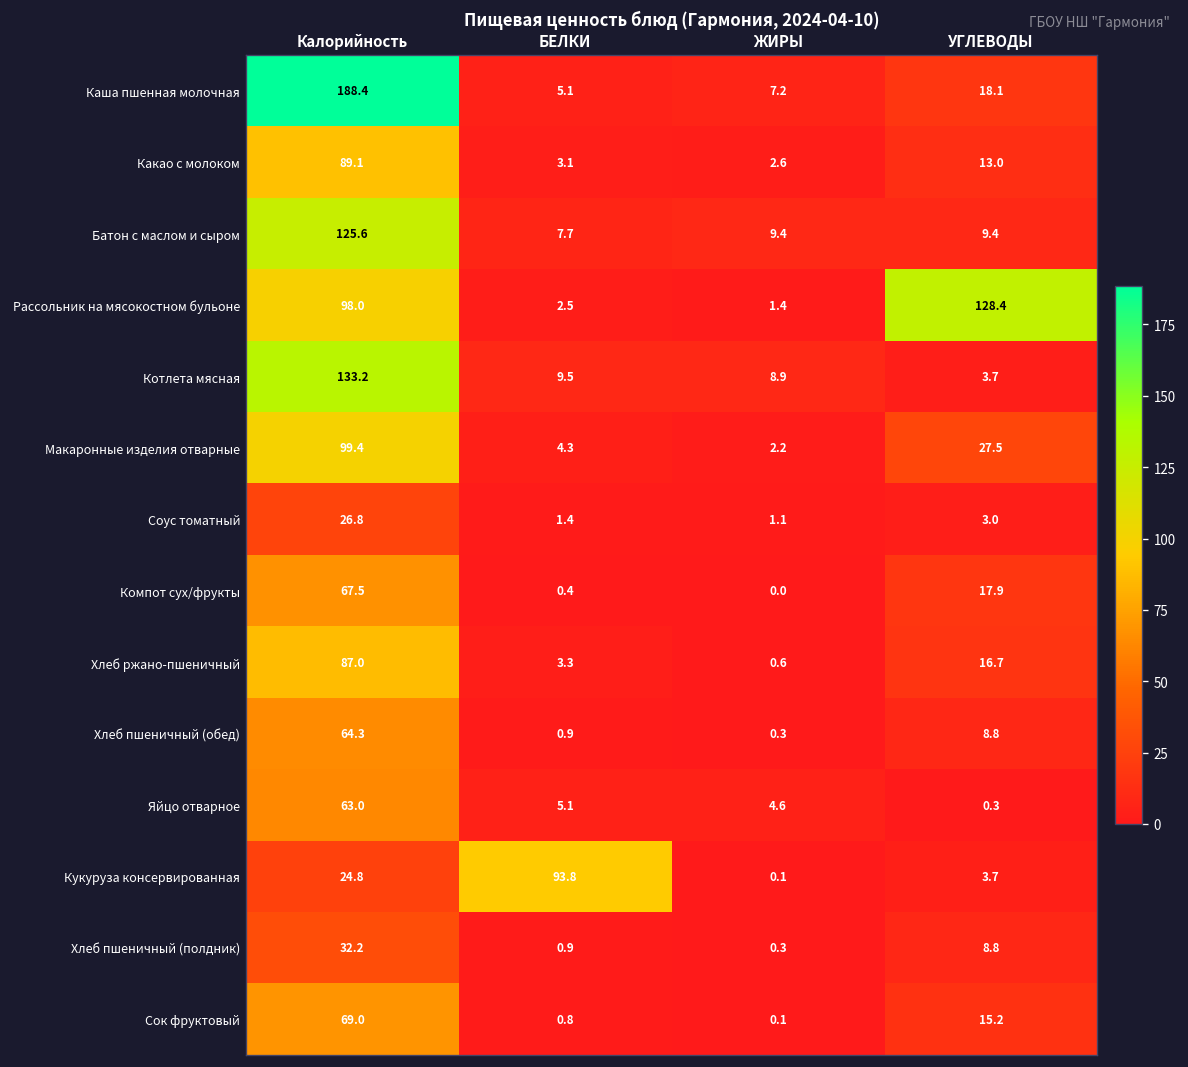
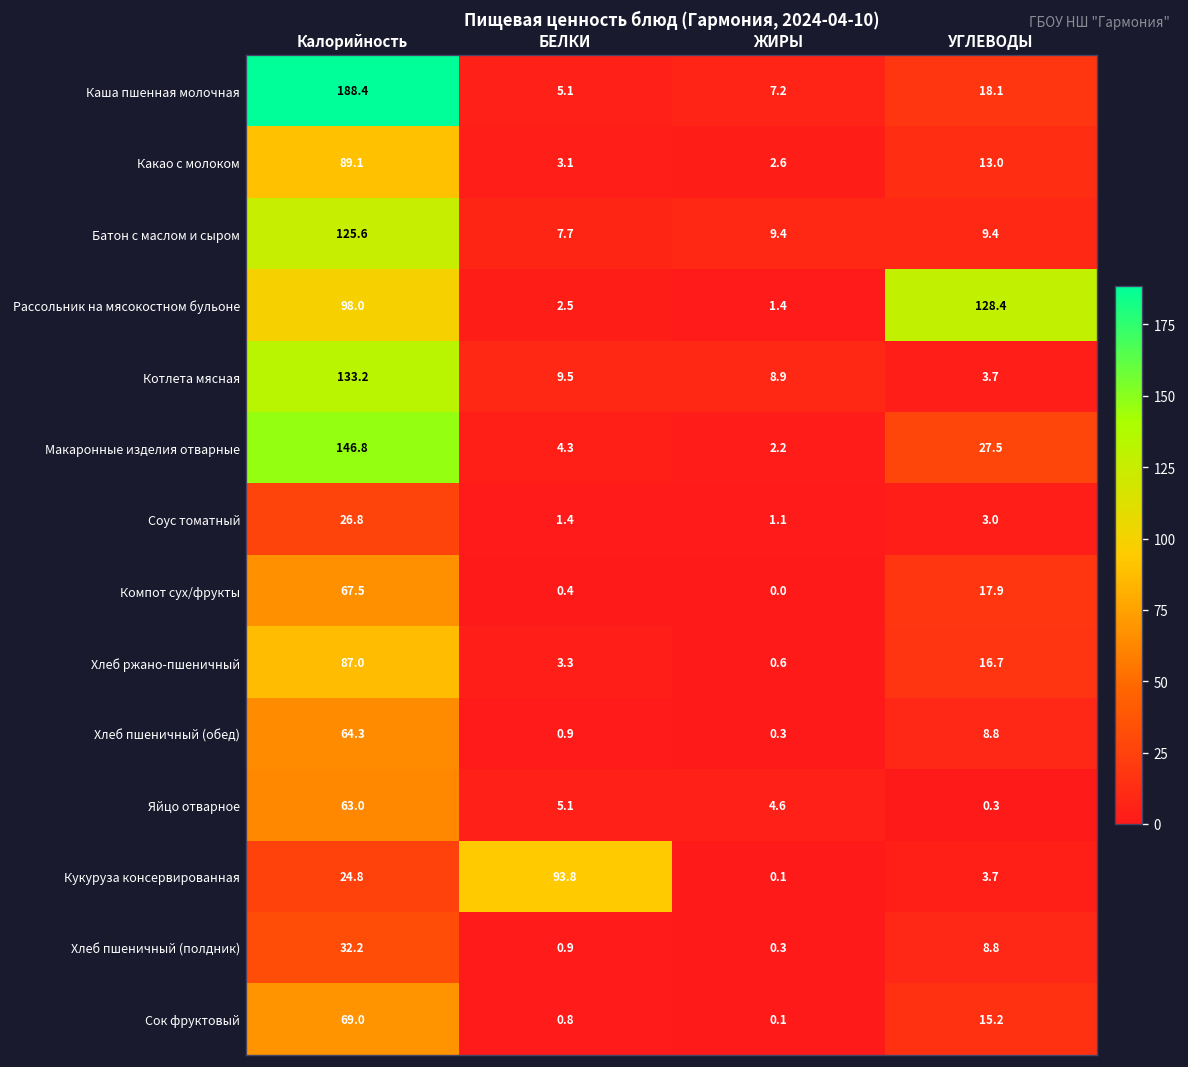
  {
    "Каша пшенная молочная": {
      "Калорийность": 188.4,
      "БЕЛКИ": 5.1,
      "ЖИРЫ": 7.2,
      "УГЛЕВОДЫ": 18.1
    },
    "Какао с молоком": {
      "Калорийность": 89.1,
      "БЕЛКИ": 3.1,
      "ЖИРЫ": 2.6,
      "УГЛЕВОДЫ": 13.0
    },
    "Батон с маслом и сыром": {
      "Калорийность": 125.6,
      "БЕЛКИ": 7.7,
      "ЖИРЫ": 9.4,
      "УГЛЕВОДЫ": 9.4
    },
    "Рассольник на мясокостном бульоне": {
      "Калорийность": 98.0,
      "БЕЛКИ": 2.5,
      "ЖИРЫ": 1.4,
      "УГЛЕВОДЫ": 128.4
    },
    "Котлета мясная": {
      "Калорийность": 133.2,
      "БЕЛКИ": 9.5,
      "ЖИРЫ": 8.9,
      "УГЛЕВОДЫ": 3.7
    },
    "Макаронные изделия отварные": {
-     "Калорийность": 99.4,
+     "Калорийность": 146.8,
      "БЕЛКИ": 4.3,
      "ЖИРЫ": 2.2,
      "УГЛЕВОДЫ": 27.5
    },
    "Соус томатный": {
      "Калорийность": 26.8,
      "БЕЛКИ": 1.4,
      "ЖИРЫ": 1.1,
      "УГЛЕВОДЫ": 3.0
    },
    "Компот сух/фрукты": {
      "Калорийность": 67.5,
      "БЕЛКИ": 0.4,
      "ЖИРЫ": 0.0,
      "УГЛЕВОДЫ": 17.9
    },
    "Хлеб ржано-пшеничный": {
      "Калорийность": 87.0,
      "БЕЛКИ": 3.3,
      "ЖИРЫ": 0.6,
      "УГЛЕВОДЫ": 16.7
    },
    "Хлеб пшеничный (обед)": {
      "Калорийность": 64.3,
      "БЕЛКИ": 0.9,
      "ЖИРЫ": 0.3,
      "УГЛЕВОДЫ": 8.8
    },
    "Яйцо отварное": {
      "Калорийность": 63.0,
      "БЕЛКИ": 5.1,
      "ЖИРЫ": 4.6,
      "УГЛЕВОДЫ": 0.3
    },
    "Кукуруза консервированная": {
      "Калорийность": 24.8,
      "БЕЛКИ": 93.8,
      "ЖИРЫ": 0.1,
      "УГЛЕВОДЫ": 3.7
    },
    "Хлеб пшеничный (полдник)": {
      "Калорийность": 32.2,
      "БЕЛКИ": 0.9,
      "ЖИРЫ": 0.3,
      "УГЛЕВОДЫ": 8.8
    },
    "Сок фруктовый": {
      "Калорийность": 69.0,
      "БЕЛКИ": 0.8,
      "ЖИРЫ": 0.1,
      "УГЛЕВОДЫ": 15.2
    }
  }
